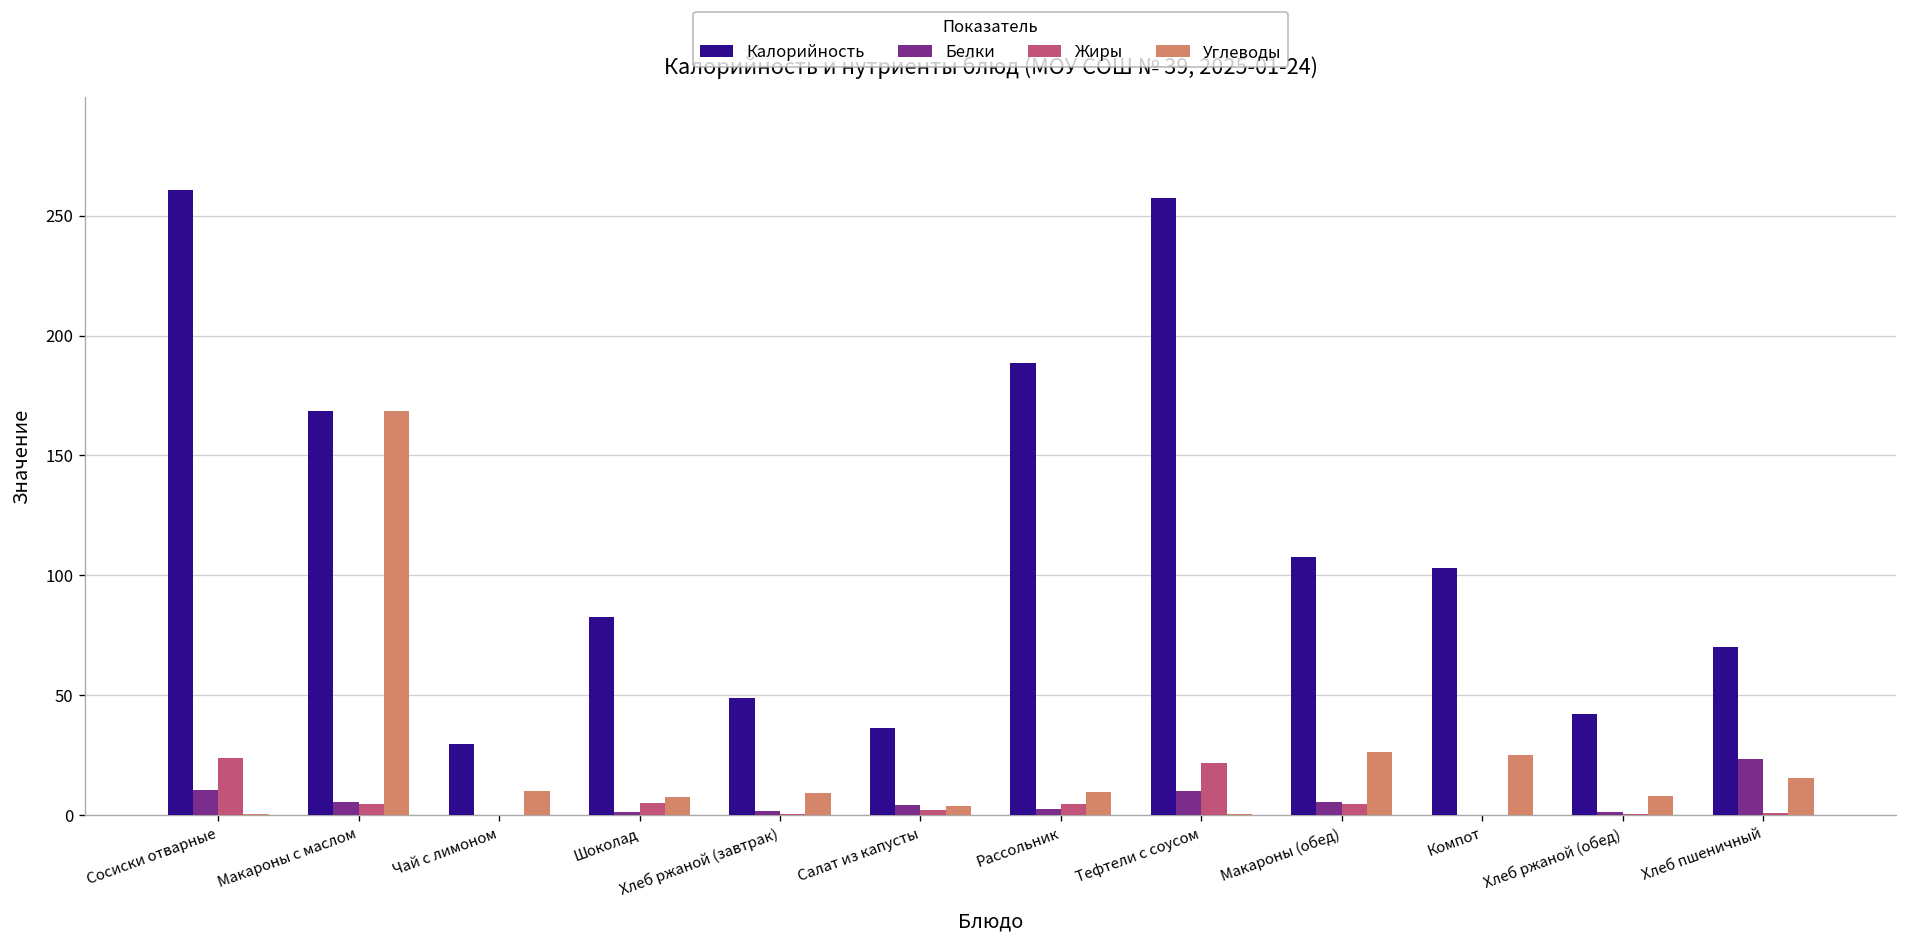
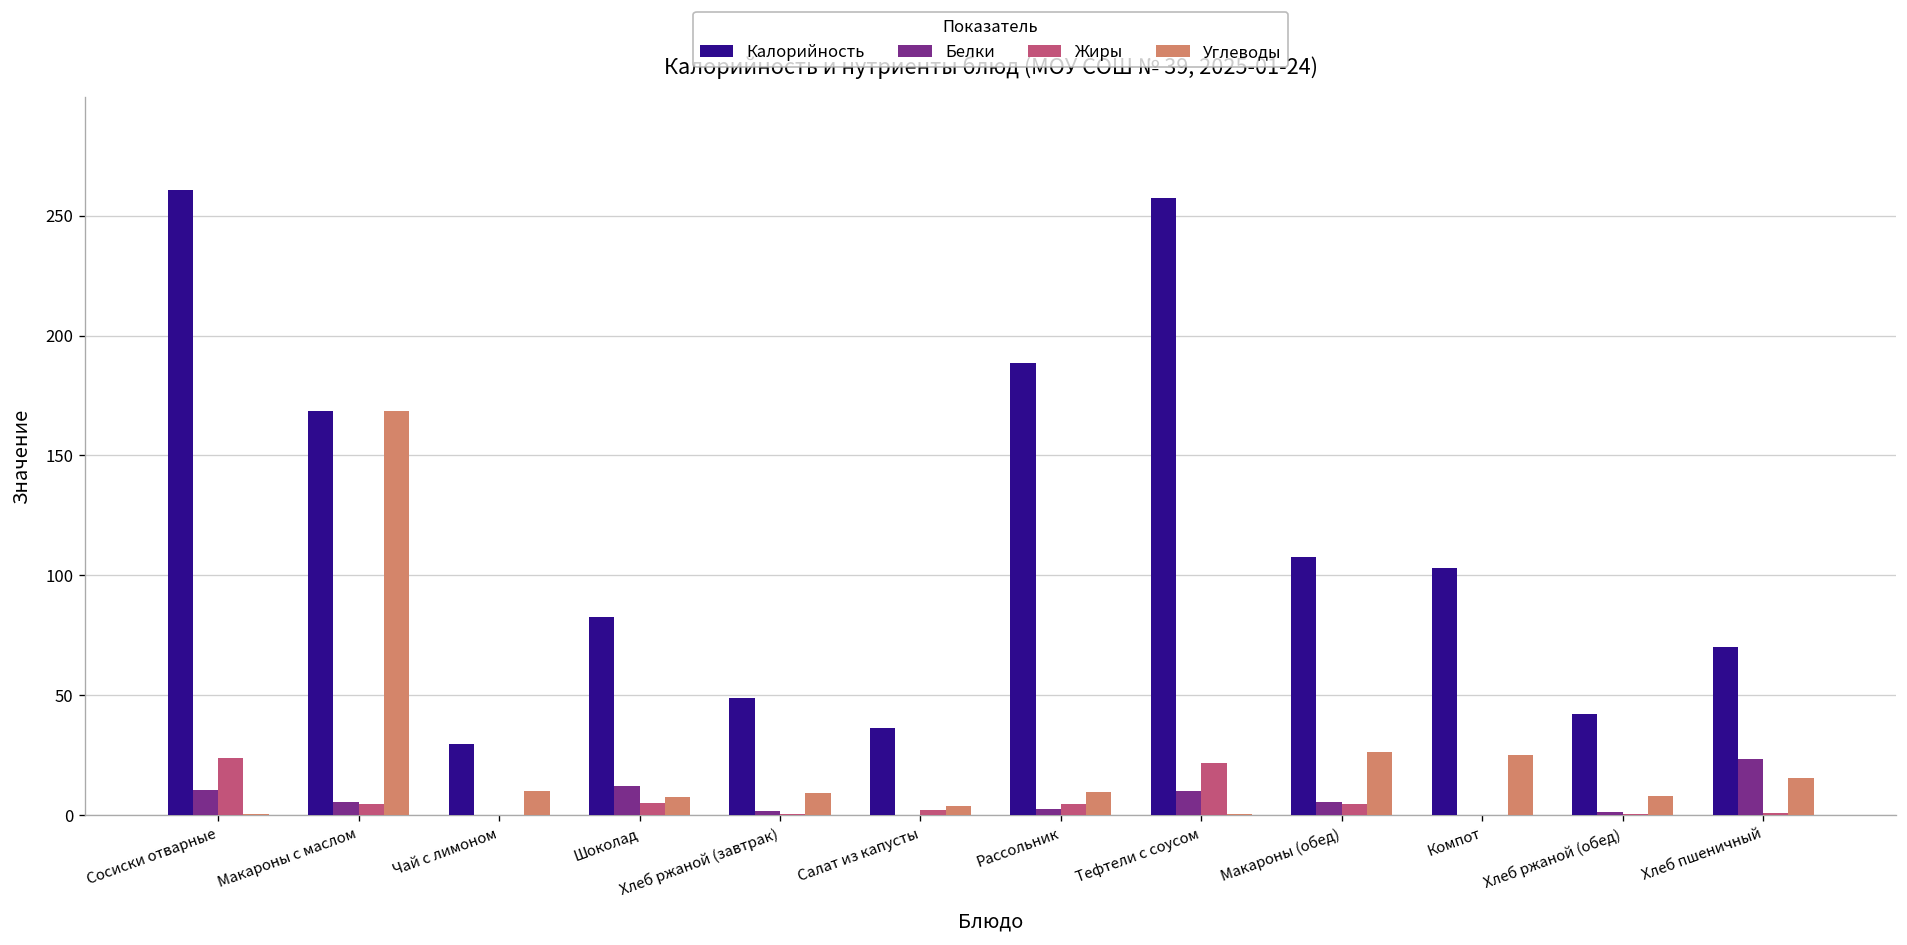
  {
    "Калорийность": {
      "Сосиски отварные": 261,
      "Макароны с маслом": 168,
      "Чай с лимоном": 30,
      "Шоколад": 83,
      "Хлеб ржаной (завтрак)": 49,
      "Салат из капусты": 36,
      "Рассольник": 189,
      "Тефтели с соусом": 257,
      "Макароны (обед)": 108,
      "Компот": 103,
      "Хлеб ржаной (обед)": 42,
      "Хлеб пшеничный": 70
    },
    "Белки": {
      "Сосиски отварные": 10,
      "Макароны с маслом": 6,
-     "Шоколад": 1,
+     "Шоколад": 12,
      "Хлеб ржаной (завтрак)": 2,
-     "Салат из капусты": 4,
+     "Салат из капусты": 0,
      "Рассольник": 3,
      "Тефтели с соусом": 10,
      "Макароны (обед)": 6,
      "Хлеб ржаной (обед)": 1,
      "Хлеб пшеничный": 24
    }
  }
